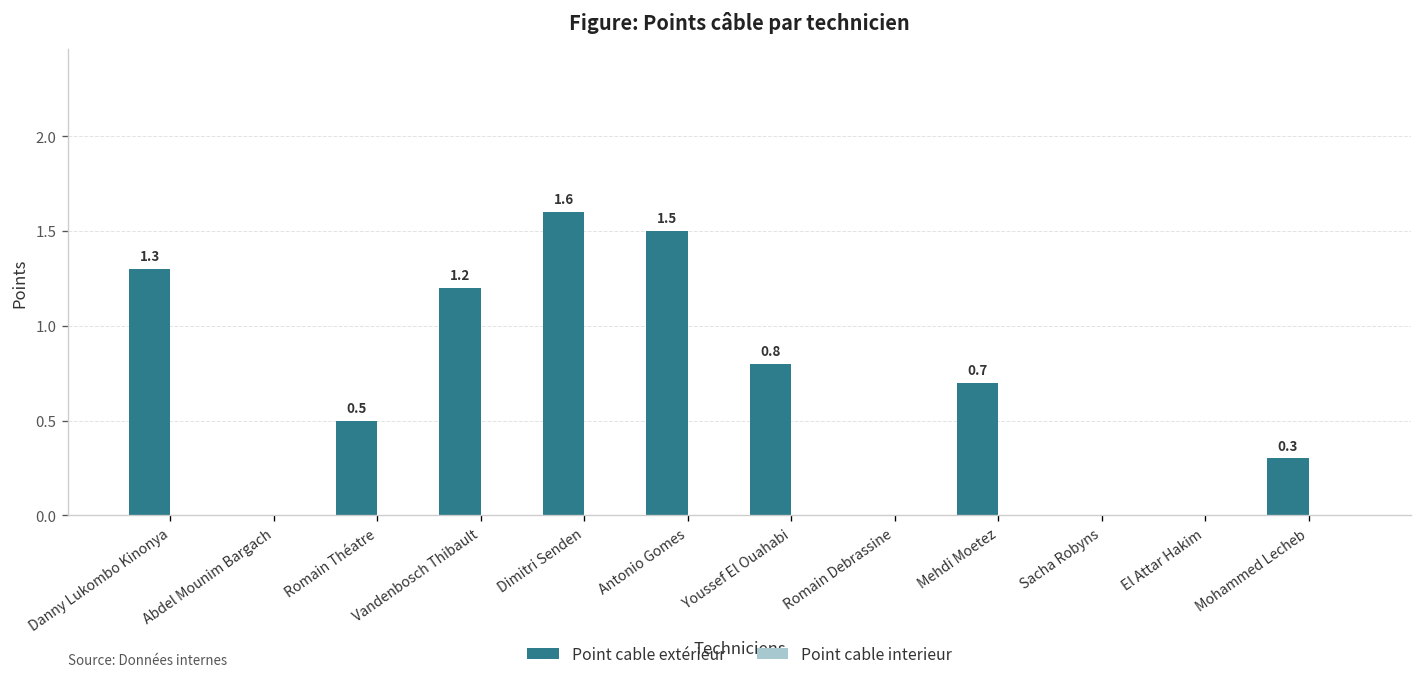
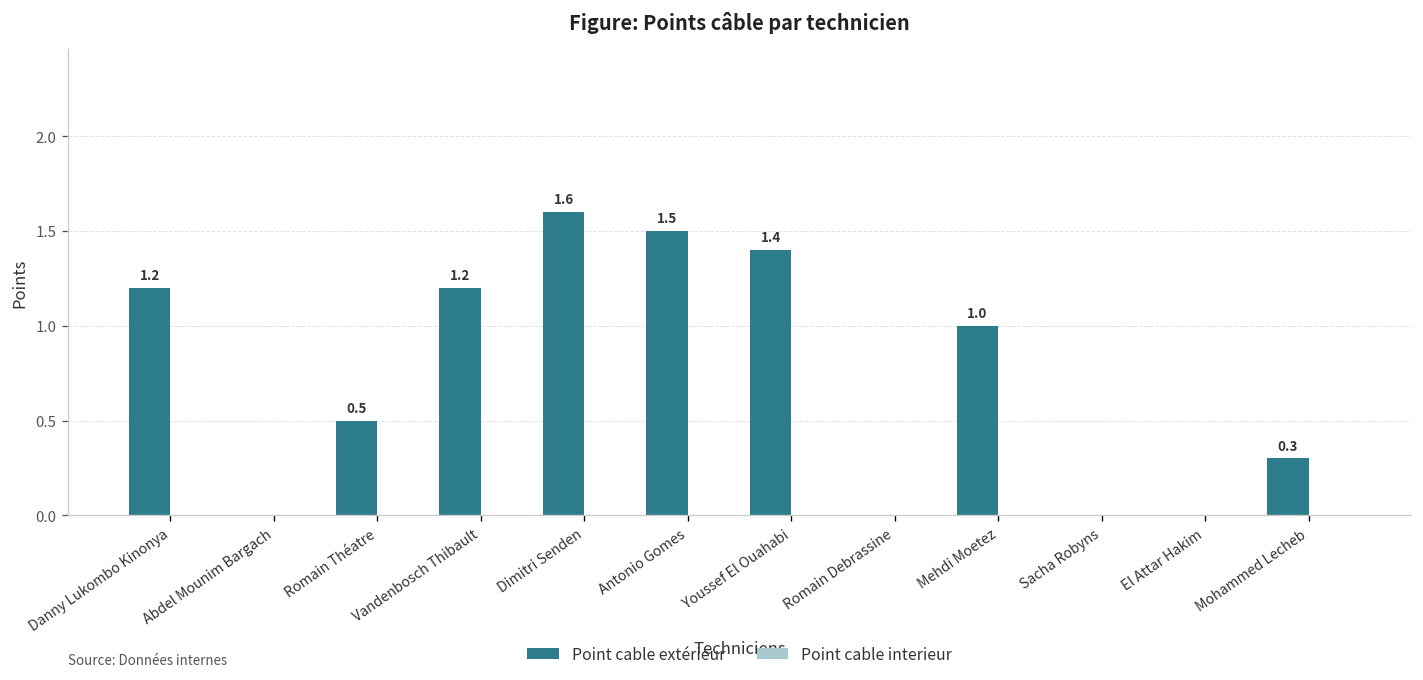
  {
    "Point cable extérieur": {
-     "Danny Lukombo Kinonya": 1.3,
+     "Danny Lukombo Kinonya": 1.2,
      "Romain Théatre": 0.5,
      "Vandenbosch Thibault": 1.2,
      "Dimitri Senden": 1.6,
      "Antonio Gomes": 1.5,
-     "Youssef El Ouahabi": 0.8,
-     "Mehdi Moetez": 0.7,
+     "Youssef El Ouahabi": 1.4,
+     "Mehdi Moetez": 1.0,
      "Mohammed Lecheb": 0.3
    },
    "Point cable interieur": {
      "Danny Lukombo Kinonya": 0.00,
      "Abdel Mounim Bargach": 0.00,
      "Romain Théatre": 0.00,
      "Vandenbosch Thibault": 0.00,
      "Dimitri Senden": 0.00,
      "Antonio Gomes": 0.00,
      "Youssef El Ouahabi": 0.00,
      "Romain Debrassine": 0.00,
      "Mehdi Moetez": 0.00,
      "Sacha Robyns": 0.00,
      "El Attar Hakim": 0.00,
      "Mohammed Lecheb": 0.00
    }
  }
